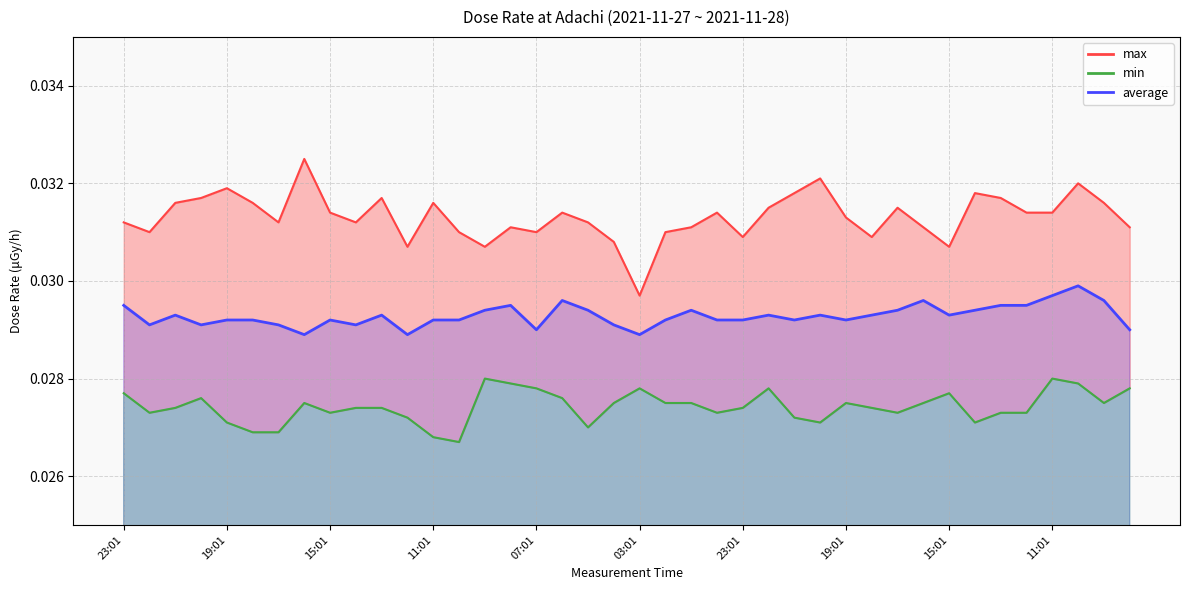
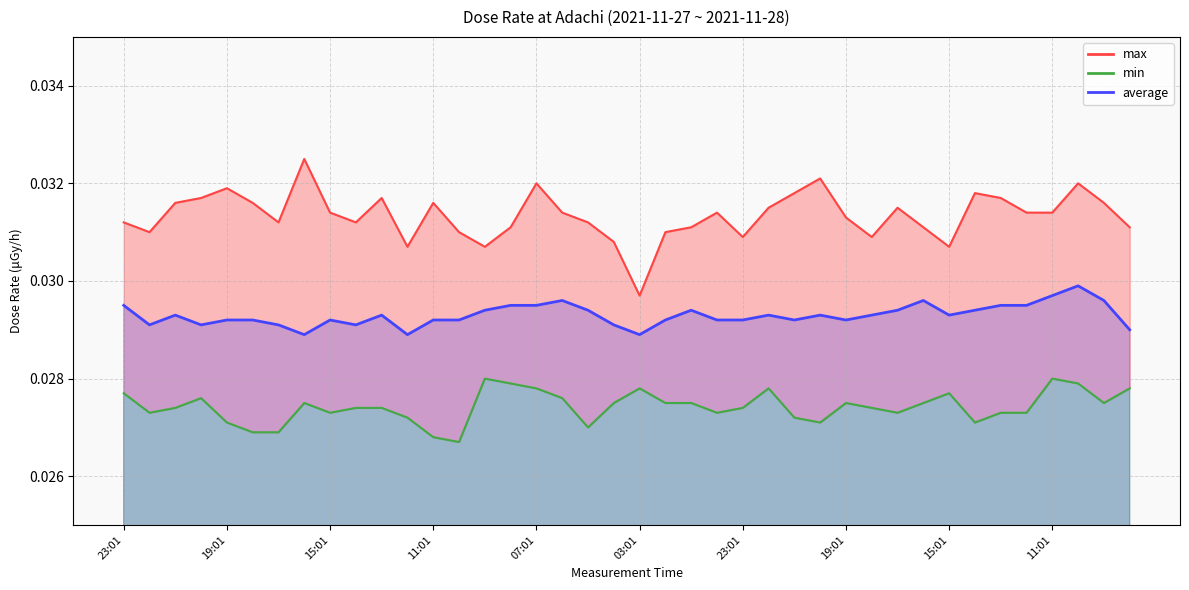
  {
    "max": {
-     "07:01": 0.031,
+     "07:01": 0.032,
      "03:01": 0.0297
    },
    "min": {
      "07:01": 0.0278,
      "03:01": 0.0278
    },
    "average": {
-     "07:01": 0.0290,
+     "07:01": 0.0295,
      "03:01": 0.0289
    }
  }
